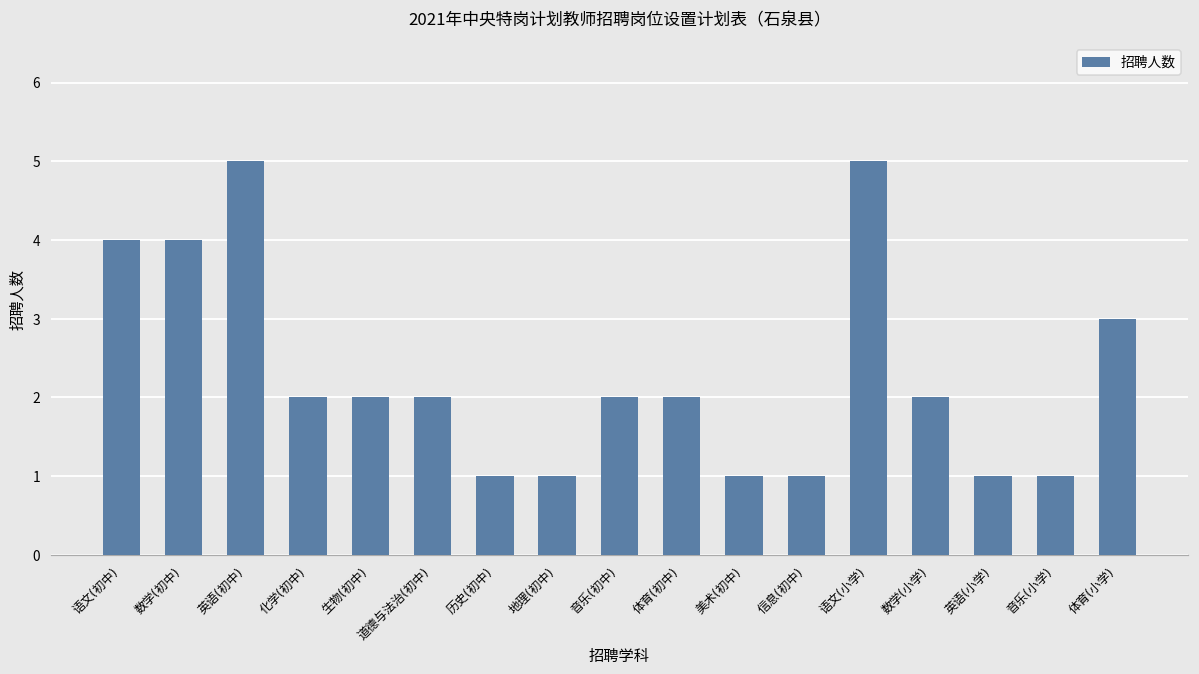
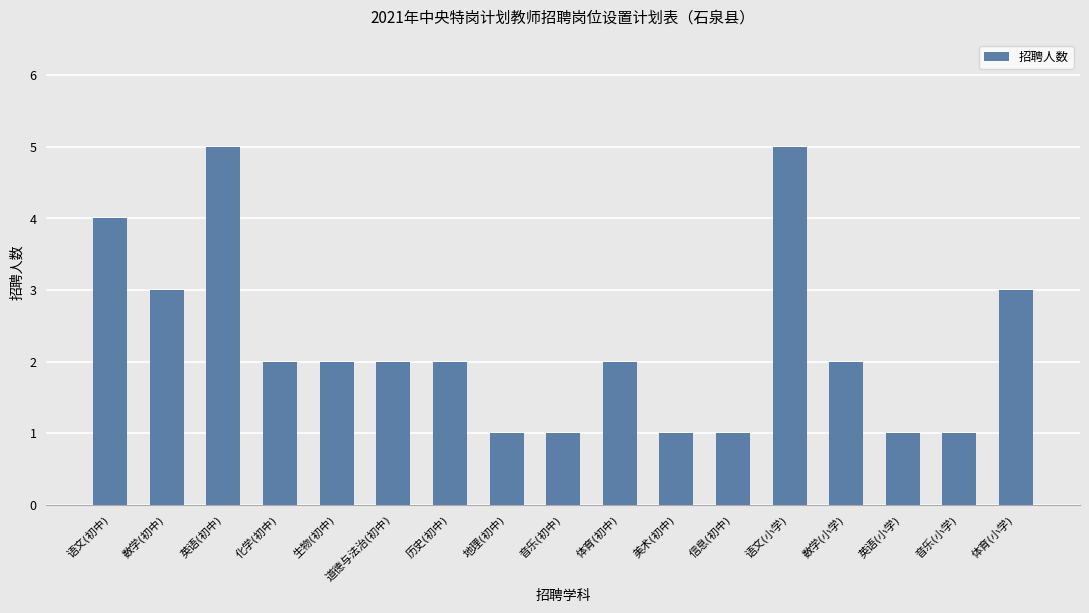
  {
    "语文(初中)": 4,
-   "数学(初中)": 4,
+   "数学(初中)": 3,
    "英语(初中)": 5,
    "化学(初中)": 2,
    "生物(初中)": 2,
    "道德与法治(初中)": 2,
-   "历史(初中)": 1,
+   "历史(初中)": 2,
    "地理(初中)": 1,
-   "音乐(初中)": 2,
+   "音乐(初中)": 1,
    "体育(初中)": 2,
    "美术(初中)": 1,
    "信息(初中)": 1,
    "语文(小学)": 5,
    "数学(小学)": 2,
    "英语(小学)": 1,
    "音乐(小学)": 1,
    "体育(小学)": 3
  }
